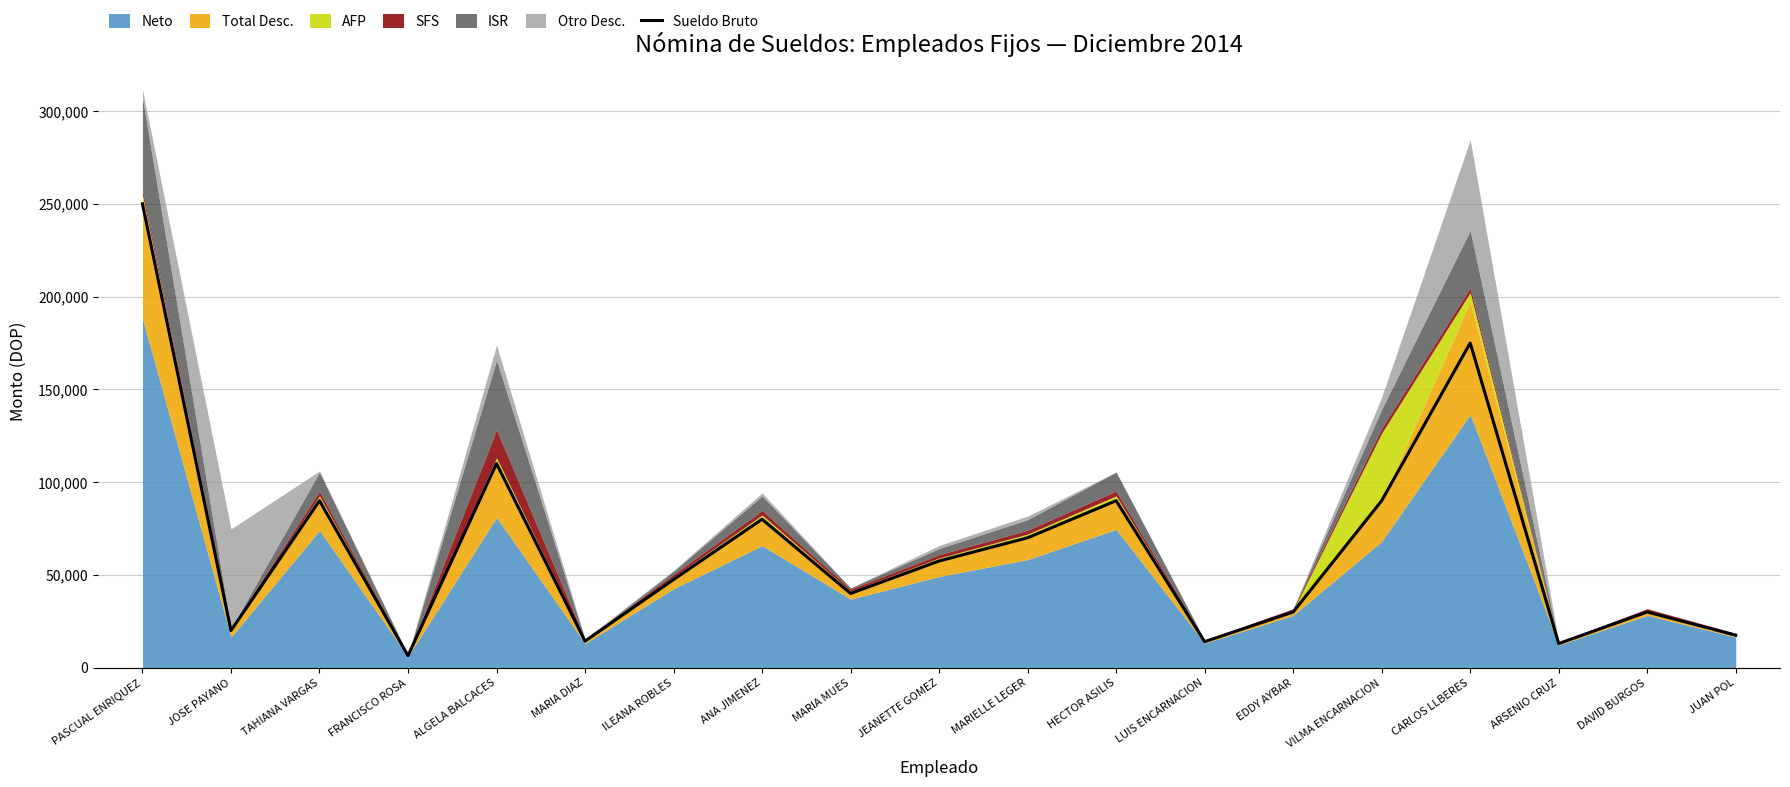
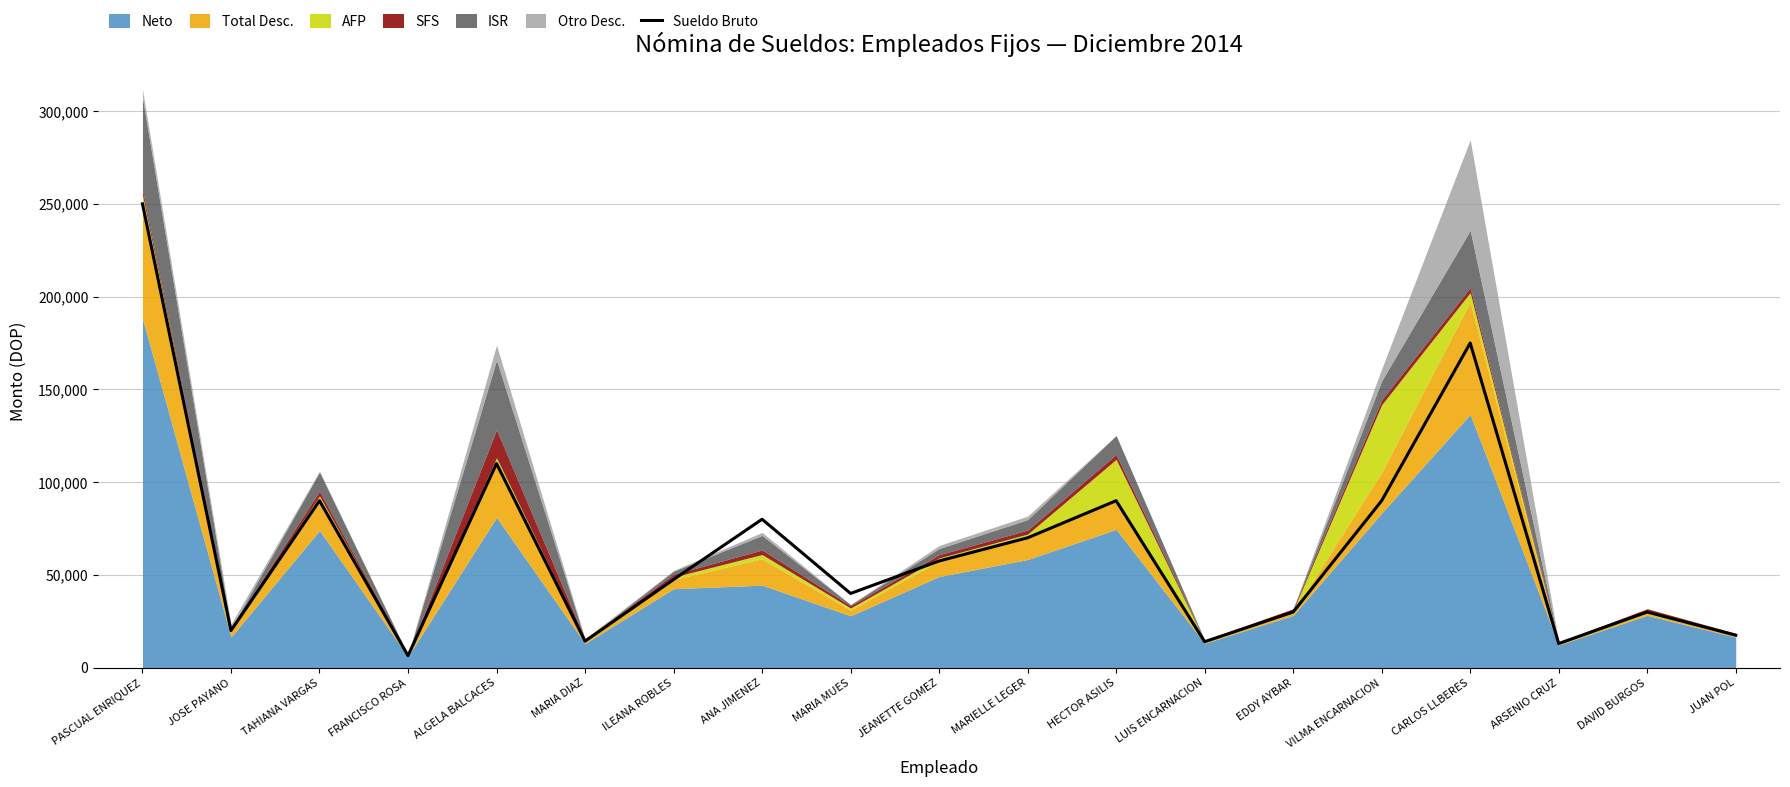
  {
    "Neto": {
      "PASCUAL ENRIQUEZ": "188,000",
      "JOSE PAYANO": "17,000",
      "TAHIANA VARGAS": "74,000",
      "ALGELA BALCACES": "81,000",
      "ILEANA ROBLES": "43,000",
-     "ANA JIMENEZ": "66,000",
-     "MARIA MUES": "37,000",
+     "ANA JIMENEZ": "44,000",
+     "MARIA MUES": "28,000",
      "JEANETTE GOMEZ": "49,000",
      "MARIELLE LEGER": "58,000",
      "HECTOR ASILIS": "75,000",
      "EDDY AYBAR": "28,000",
-     "VILMA ENCARNACION": "68,000",
+     "VILMA ENCARNACION": "83,000",
      "CARLOS LLBERES": "137,000",
      "DAVID BURGOS": "28,000"
    },
    "Sueldo Bruto": {
      "CARLOS LLBERES": "175,000"
    },
    "Total Desc.": {
      "CARLOS LLBERES": "61,000"
    },
    "AFP": {
      "PASCUAL ENRIQUEZ": "5,000",
      "TAHIANA VARGAS": "3,000",
      "ALGELA BALCACES": "3,000",
      "ILEANA ROBLES": "1,000",
      "ANA JIMENEZ": "2,000",
      "JEANETTE GOMEZ": "2,000",
      "MARIELLE LEGER": "2,000",
-     "HECTOR ASILIS": "3,000",
+     "HECTOR ASILIS": "22,000",
      "VILMA ENCARNACION": "36,000",
      "CARLOS LLBERES": "5,000"
    },
    "SFS": {
      "PASCUAL ENRIQUEZ": "3,000",
      "TAHIANA VARGAS": "3,000",
      "ALGELA BALCACES": "15,000",
      "ILEANA ROBLES": "1,000",
      "ANA JIMENEZ": "2,000",
      "JEANETTE GOMEZ": "2,000",
      "MARIELLE LEGER": "2,000",
      "HECTOR ASILIS": "3,000",
      "VILMA ENCARNACION": "3,000",
      "CARLOS LLBERES": "3,000"
    },
    "ISR": {
      "PASCUAL ENRIQUEZ": "50,000",
      "ALGELA BALCACES": "37,000",
      "ANA JIMENEZ": "8,000",
      "JEANETTE GOMEZ": "3,000",
      "MARIELLE LEGER": "6,000",
      "VILMA ENCARNACION": "10,000",
      "CARLOS LLBERES": "31,000"
    },
    "Otro Desc.": {
      "PASCUAL ENRIQUEZ": "4,000",
-     "JOSE PAYANO": "54,000",
+     "JOSE PAYANO": "2,000",
      "ALGELA BALCACES": "8,000",
      "ANA JIMENEZ": "2,000",
      "JEANETTE GOMEZ": "2,000",
      "MARIELLE LEGER": "2,000",
      "VILMA ENCARNACION": "6,000",
      "CARLOS LLBERES": "49,000"
    }
  }
